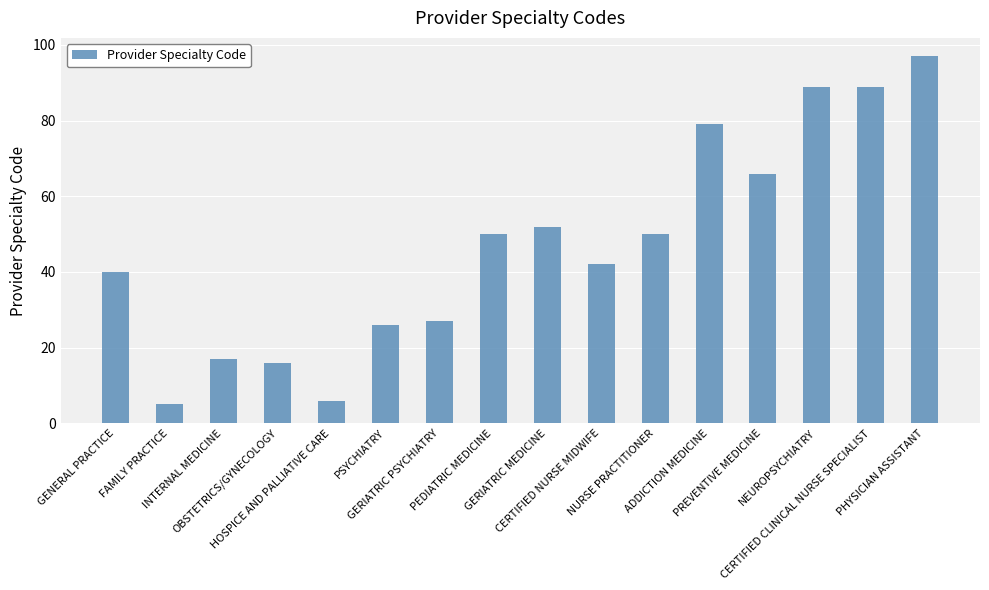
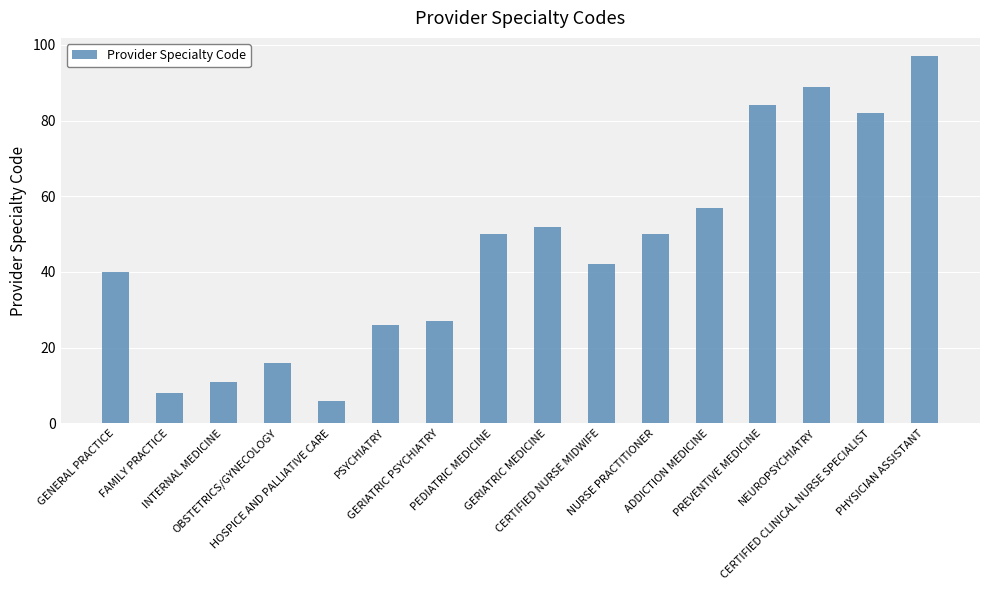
  {
    "GENERAL PRACTICE": 40,
-   "FAMILY PRACTICE": 5,
-   "INTERNAL MEDICINE": 17,
+   "FAMILY PRACTICE": 8,
+   "INTERNAL MEDICINE": 11,
    "OBSTETRICS/GYNECOLOGY": 16,
    "HOSPICE AND PALLIATIVE CARE": 6,
    "PSYCHIATRY": 26,
    "GERIATRIC PSYCHIATRY": 27,
    "PEDIATRIC MEDICINE": 50,
    "GERIATRIC MEDICINE": 52,
    "CERTIFIED NURSE MIDWIFE": 42,
    "NURSE PRACTITIONER": 50,
-   "ADDICTION MEDICINE": 79,
-   "PREVENTIVE MEDICINE": 66,
+   "ADDICTION MEDICINE": 57,
+   "PREVENTIVE MEDICINE": 84,
    "NEUROPSYCHIATRY": 89,
-   "CERTIFIED CLINICAL NURSE SPECIALIST": 89,
+   "CERTIFIED CLINICAL NURSE SPECIALIST": 82,
    "PHYSICIAN ASSISTANT": 97
  }
